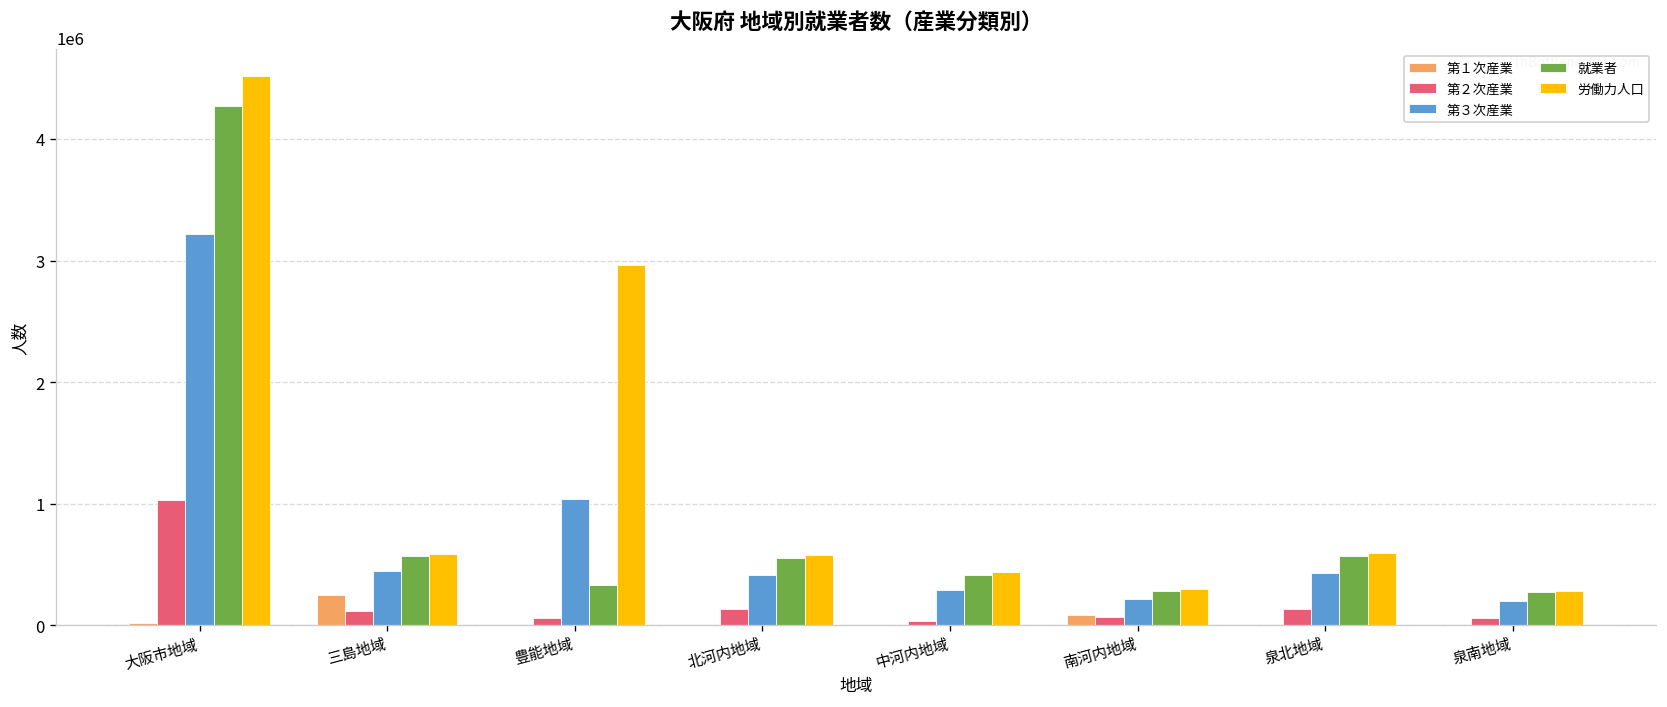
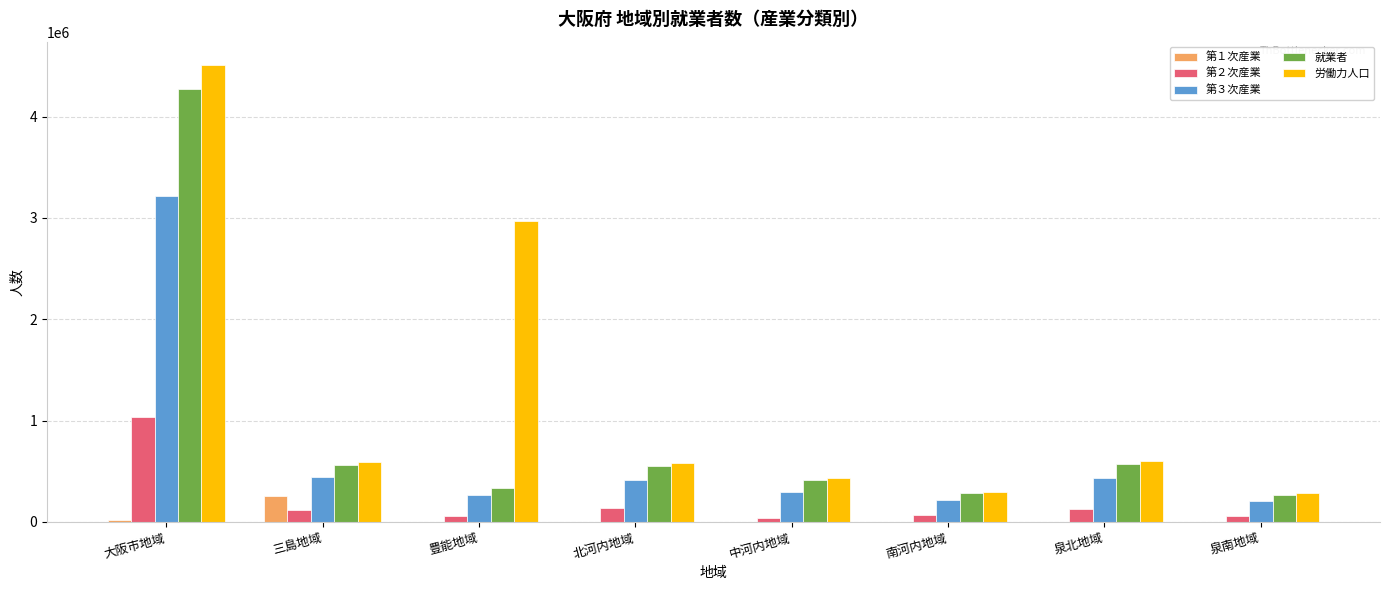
  {
    "第１次産業": {
      "三島地域": 250000,
-     "南河内地域": 90000
+     "南河内地域": 0
    },
    "第２次産業": {
      "大阪市地域": 1030000,
      "三島地域": 120000,
      "豊能地域": 60000,
      "北河内地域": 140000,
      "中河内地域": 40000,
      "南河内地域": 70000,
      "泉北地域": 130000,
      "泉南地域": 60000
    },
    "第３次産業": {
      "大阪市地域": 3210000,
      "三島地域": 450000,
-     "豊能地域": 1040000,
+     "豊能地域": 270000,
      "北河内地域": 410000,
      "中河内地域": 290000,
      "南河内地域": 210000,
      "泉北地域": 430000,
      "泉南地域": 200000
    },
    "就業者": {
      "大阪市地域": 4270000,
      "三島地域": 570000,
      "豊能地域": 340000,
      "北河内地域": 550000,
      "中河内地域": 420000,
      "南河内地域": 290000,
      "泉北地域": 570000,
      "泉南地域": 270000
    },
    "労働力人口": {
      "大阪市地域": 4510000,
      "三島地域": 590000,
      "豊能地域": 2970000,
      "北河内地域": 580000,
      "中河内地域": 440000,
      "南河内地域": 300000,
      "泉北地域": 600000,
      "泉南地域": 280000
    }
  }
